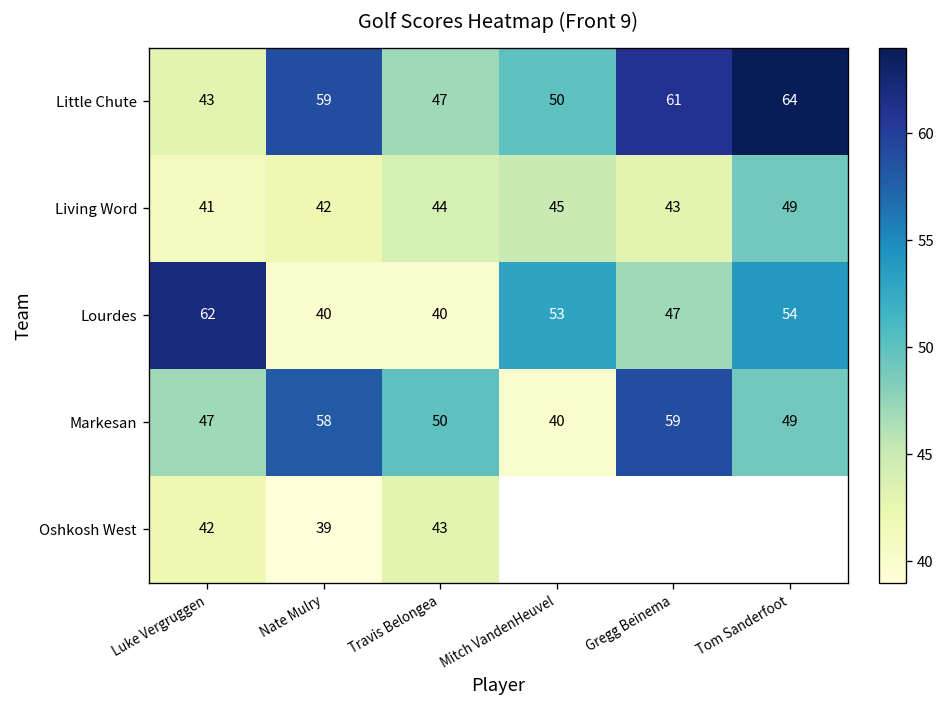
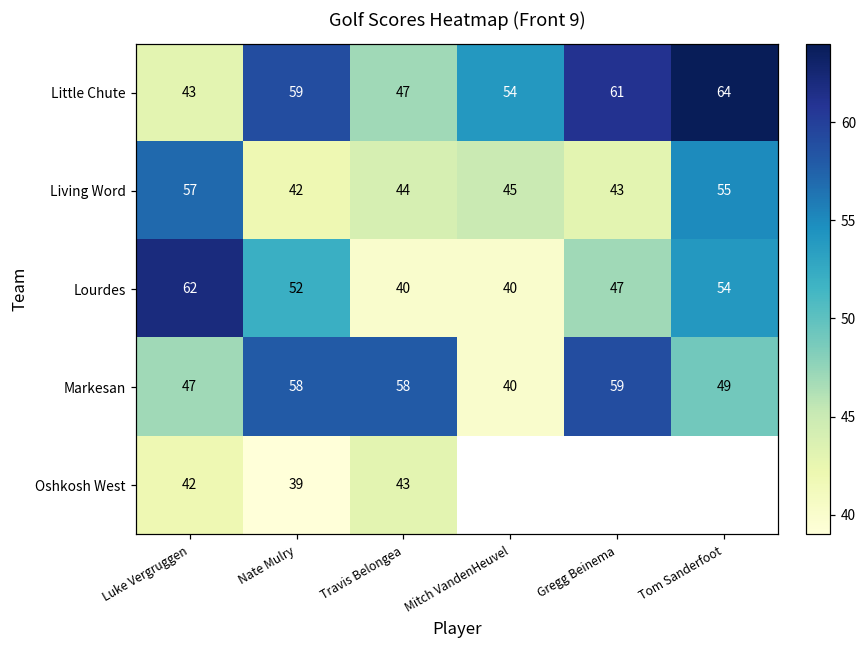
  {
    "Little Chute": {
      "Luke Vergruggen": 43,
      "Nate Mulry": 59,
      "Travis Belongea": 47,
-     "Mitch VandenHeuvel": 50,
+     "Mitch VandenHeuvel": 54,
      "Gregg Beinema": 61,
      "Tom Sanderfoot": 64
    },
    "Living Word": {
-     "Luke Vergruggen": 41,
+     "Luke Vergruggen": 57,
      "Nate Mulry": 42,
      "Travis Belongea": 44,
      "Mitch VandenHeuvel": 45,
      "Gregg Beinema": 43,
-     "Tom Sanderfoot": 49
+     "Tom Sanderfoot": 55
    },
    "Lourdes": {
      "Luke Vergruggen": 62,
-     "Nate Mulry": 40,
+     "Nate Mulry": 52,
      "Travis Belongea": 40,
-     "Mitch VandenHeuvel": 53,
+     "Mitch VandenHeuvel": 40,
      "Gregg Beinema": 47,
      "Tom Sanderfoot": 54
    },
    "Markesan": {
      "Luke Vergruggen": 47,
      "Nate Mulry": 58,
-     "Travis Belongea": 50,
+     "Travis Belongea": 58,
      "Mitch VandenHeuvel": 40,
      "Gregg Beinema": 59,
      "Tom Sanderfoot": 49
    },
    "Oshkosh West": {
      "Luke Vergruggen": 42,
      "Nate Mulry": 39,
      "Travis Belongea": 43
    }
  }
